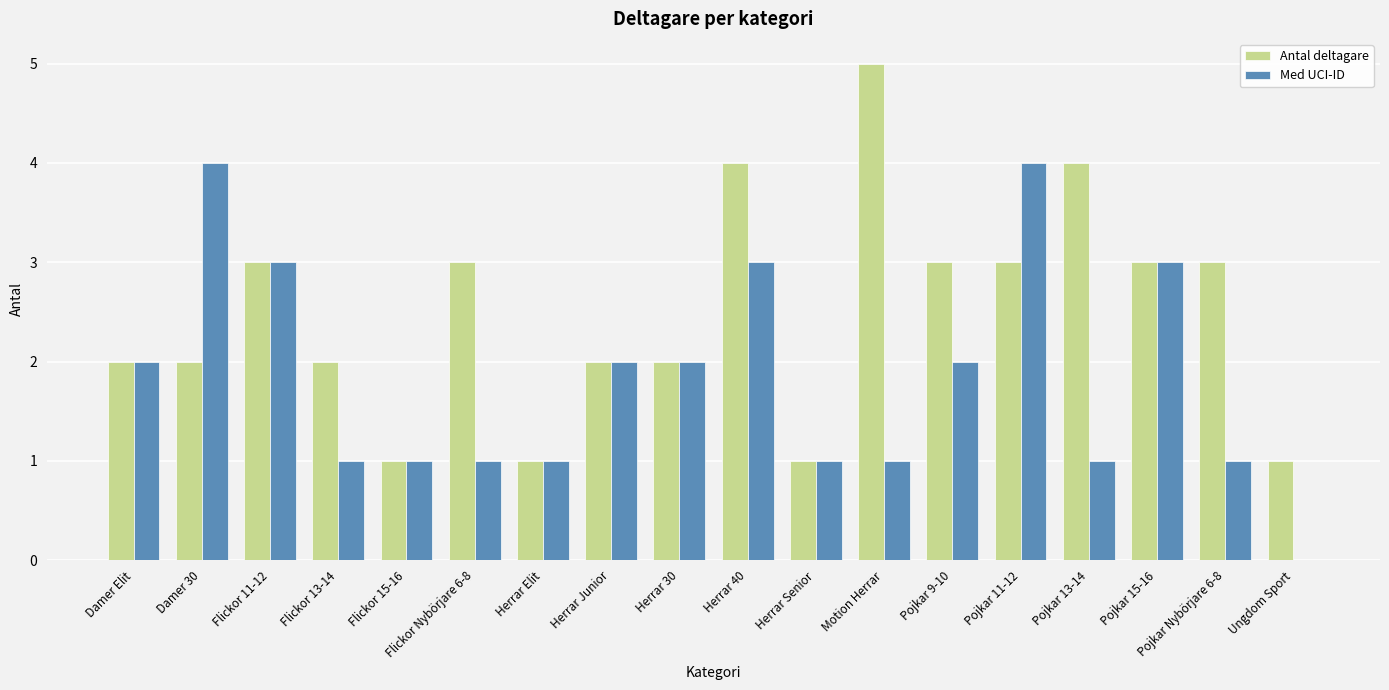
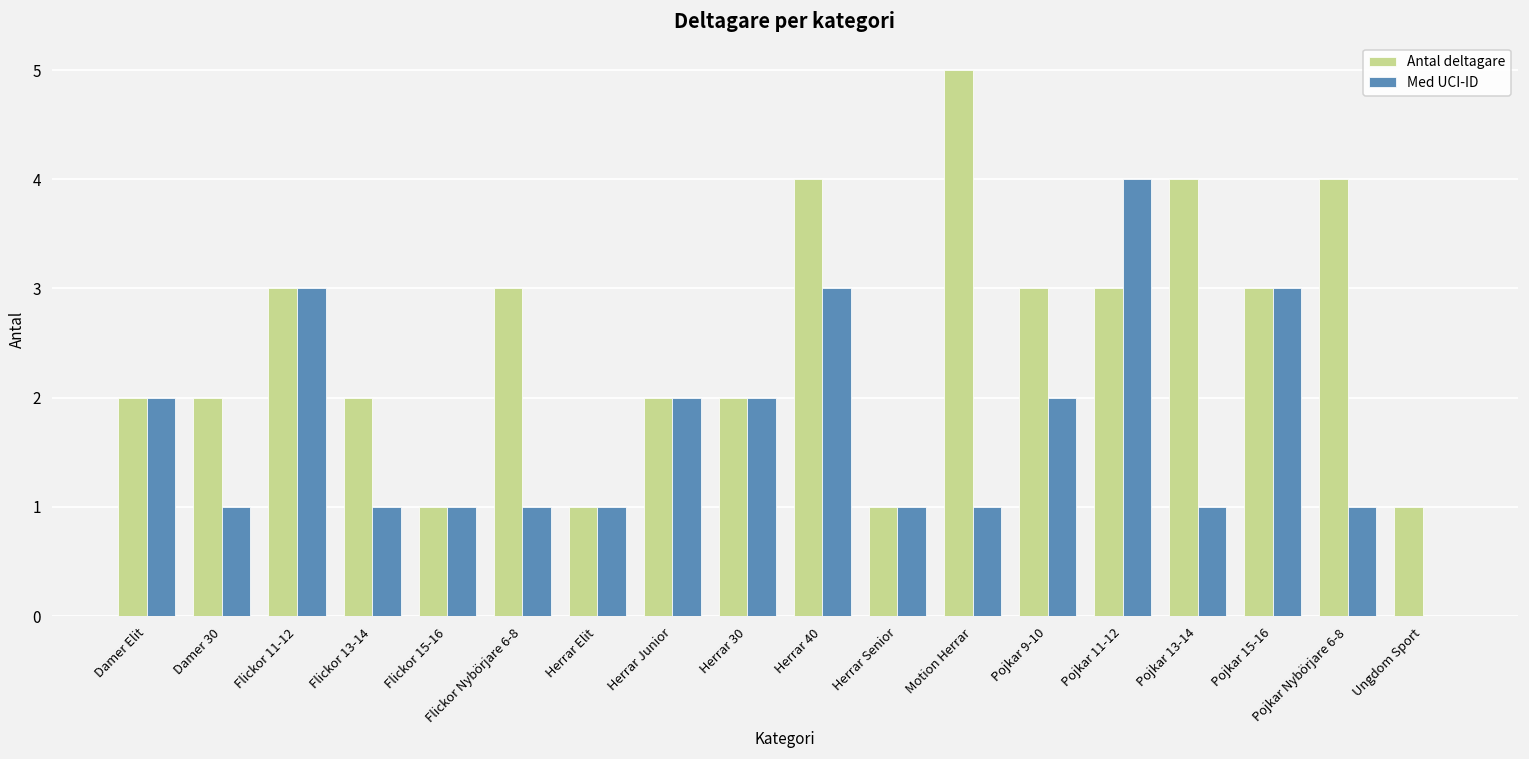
  {
    "Antal deltagare": {
      "Damer Elit": 2,
      "Damer 30": 2,
      "Flickor 11-12": 3,
      "Flickor 13-14": 2,
      "Flickor 15-16": 1,
      "Flickor Nybörjare 6-8": 3,
      "Herrar Elit": 1,
      "Herrar Junior": 2,
      "Herrar 30": 2,
      "Herrar 40": 4,
      "Herrar Senior": 1,
      "Motion Herrar": 5,
      "Pojkar 9-10": 3,
      "Pojkar 11-12": 3,
      "Pojkar 13-14": 4,
      "Pojkar 15-16": 3,
-     "Pojkar Nybörjare 6-8": 3,
+     "Pojkar Nybörjare 6-8": 4,
      "Ungdom Sport": 1
    },
    "Med UCI-ID": {
      "Damer Elit": 2,
-     "Damer 30": 4,
+     "Damer 30": 1,
      "Flickor 11-12": 3,
      "Flickor 13-14": 1,
      "Flickor 15-16": 1,
      "Flickor Nybörjare 6-8": 1,
      "Herrar Elit": 1,
      "Herrar Junior": 2,
      "Herrar 30": 2,
      "Herrar 40": 3,
      "Herrar Senior": 1,
      "Motion Herrar": 1,
      "Pojkar 9-10": 2,
      "Pojkar 11-12": 4,
      "Pojkar 13-14": 1,
      "Pojkar 15-16": 3,
      "Pojkar Nybörjare 6-8": 1,
      "Ungdom Sport": 0
    }
  }
